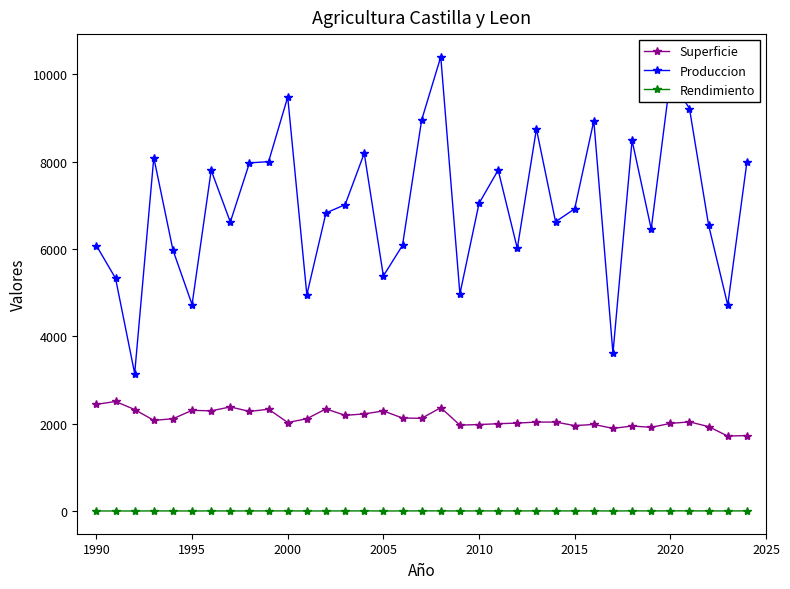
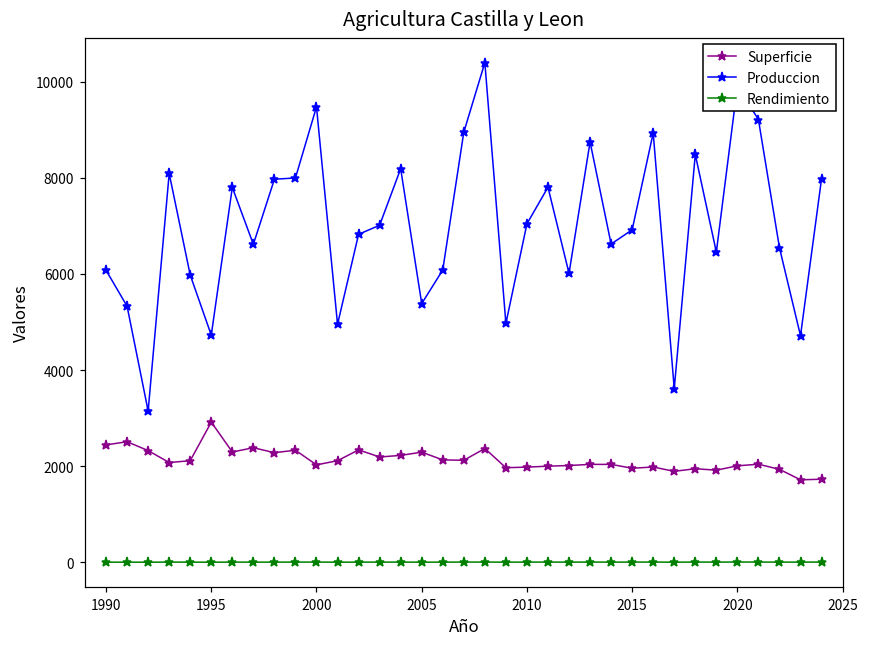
  {
    "Superficie": {
      "1990": 2400,
-     "1995": 2300,
+     "1995": 2900,
      "2000": 2000,
      "2005": 2300,
      "2010": 2000,
      "2015": 2000,
      "2020": 2000
    },
    "Produccion": {
      "1990": 6100,
      "1995": 4700,
      "2000": 9500,
      "2005": 5400,
      "2010": 7000,
      "2015": 6900
    },
    "Rendimiento": {
      "1990": 0,
      "1995": 0,
      "2000": 0,
      "2005": 0,
      "2010": 0,
      "2015": 0,
      "2020": 0
    }
  }
